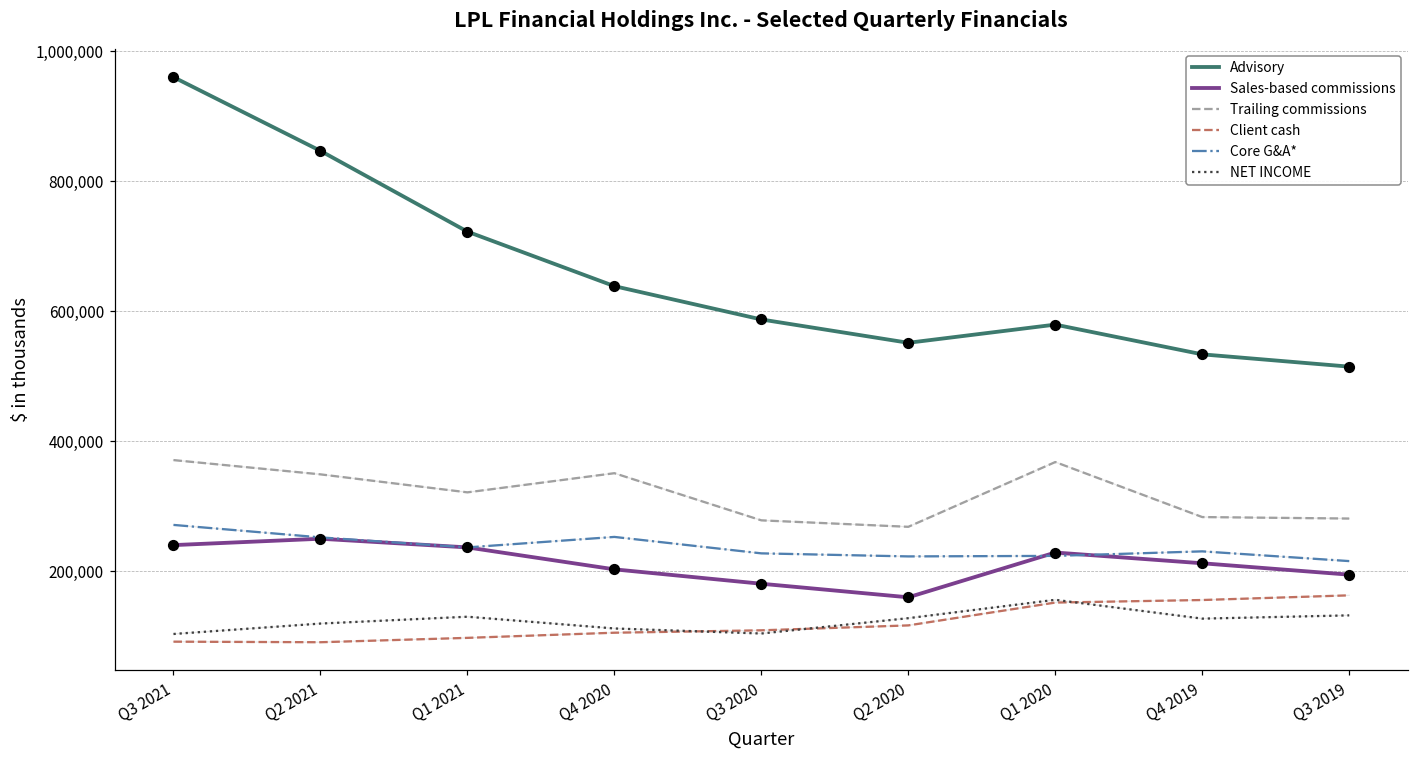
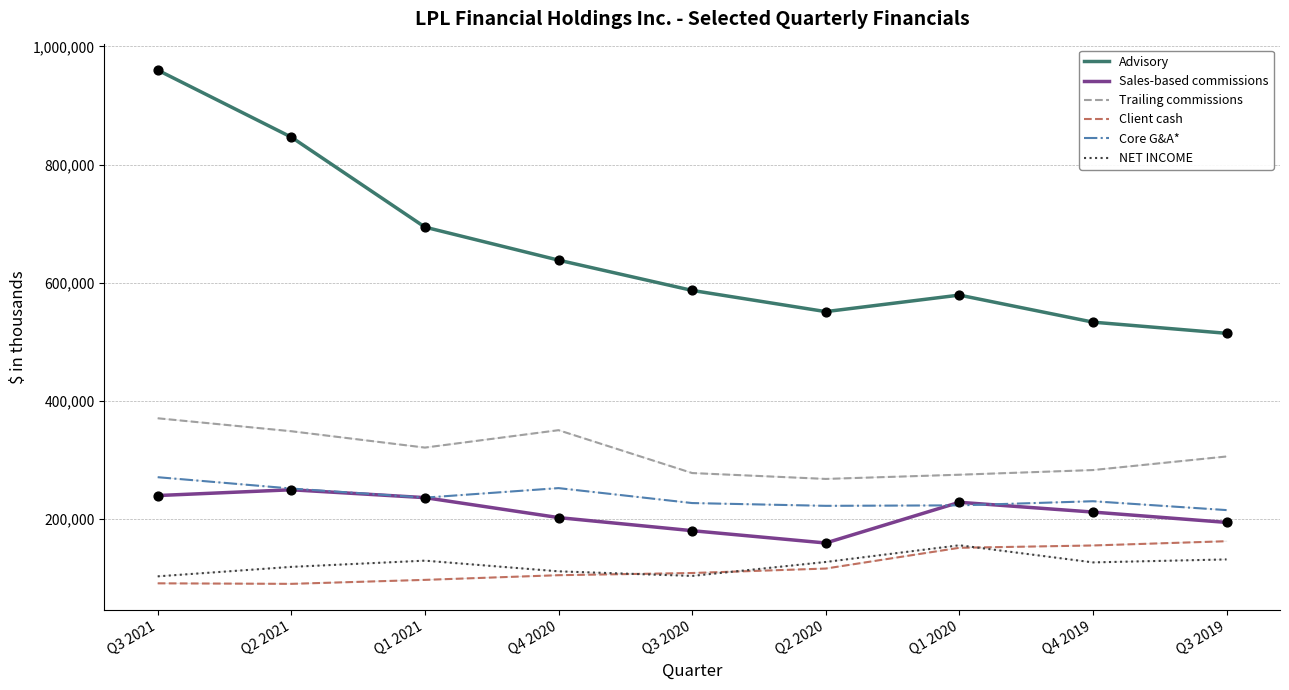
  {
    "Advisory": {
      "Q3 2021": "960,000",
      "Q2 2021": "850,000",
-     "Q1 2021": "720,000",
+     "Q1 2021": "690,000",
      "Q4 2020": "640,000",
      "Q3 2020": "590,000",
      "Q2 2020": "550,000",
      "Q1 2020": "580,000",
      "Q4 2019": "530,000",
      "Q3 2019": "510,000"
    },
    "Sales-based commissions": {
      "Q3 2021": "240,000",
      "Q4 2020": "200,000",
      "Q3 2020": "180,000",
      "Q2 2020": "160,000",
      "Q1 2020": "230,000",
      "Q4 2019": "210,000",
      "Q3 2019": "190,000"
    },
    "Trailing commissions": {
      "Q3 2021": "370,000",
      "Q2 2021": "350,000",
      "Q1 2021": "320,000",
      "Q4 2020": "350,000",
      "Q3 2020": "280,000",
      "Q2 2020": "270,000",
-     "Q1 2020": "370,000",
+     "Q1 2020": "280,000",
      "Q4 2019": "280,000",
-     "Q3 2019": "280,000"
+     "Q3 2019": "310,000"
    },
    "Client cash": {
      "Q3 2021": "90,000",
      "Q2 2021": "90,000",
      "Q1 2021": "100,000",
      "Q4 2020": "110,000",
      "Q3 2020": "110,000",
      "Q2 2020": "120,000",
      "Q4 2019": "160,000",
      "Q3 2019": "160,000"
    },
    "Core G&A*": {
      "Q3 2021": "270,000",
      "Q4 2020": "250,000",
      "Q3 2020": "230,000",
      "Q2 2020": "220,000",
      "Q1 2020": "220,000",
      "Q4 2019": "230,000",
      "Q3 2019": "220,000"
    },
    "NET INCOME": {
      "Q3 2021": "100,000",
      "Q2 2021": "120,000",
      "Q1 2021": "130,000",
      "Q4 2020": "110,000",
      "Q3 2020": "100,000",
      "Q2 2020": "130,000",
      "Q4 2019": "130,000",
      "Q3 2019": "130,000"
    }
  }
